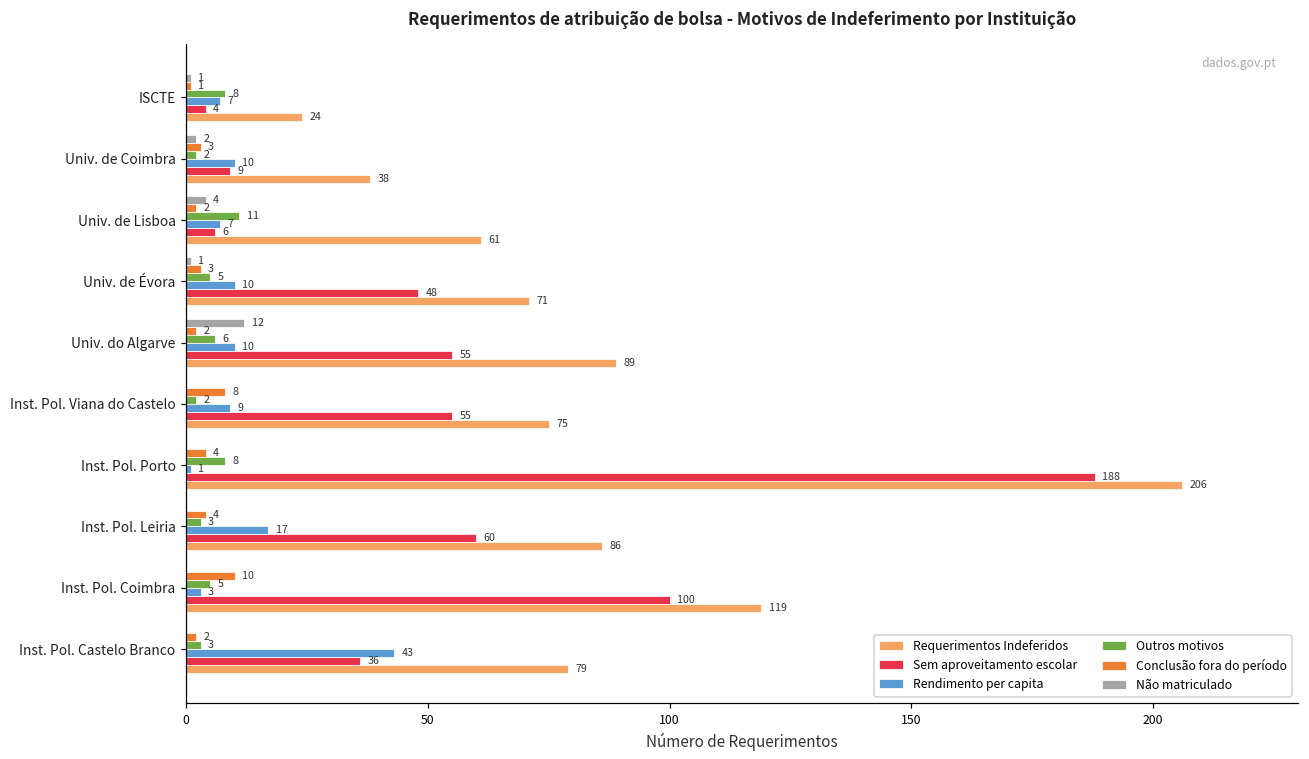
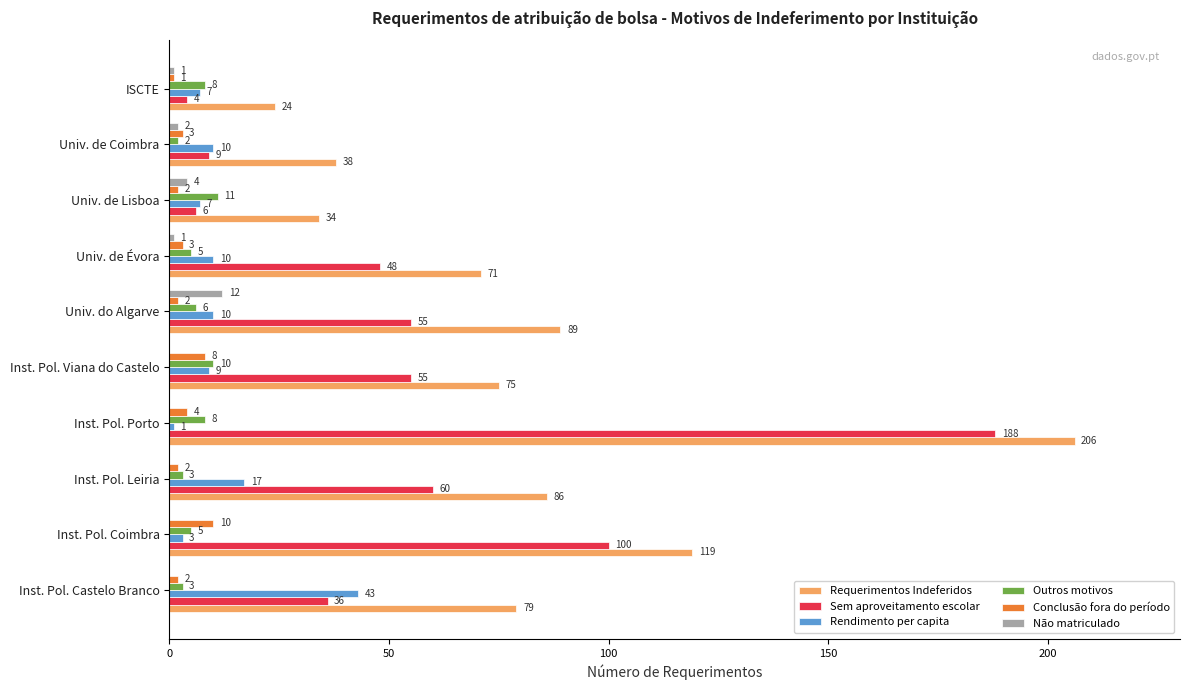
  {
    "Requerimentos Indeferidos": {
      "ISCTE": 24,
      "Univ. de Coimbra": 38,
-     "Univ. de Lisboa": 61,
+     "Univ. de Lisboa": 34,
      "Univ. de Évora": 71,
      "Univ. do Algarve": 89,
      "Inst. Pol. Viana do Castelo": 75,
      "Inst. Pol. Porto": 206,
      "Inst. Pol. Leiria": 86,
      "Inst. Pol. Coimbra": 119,
      "Inst. Pol. Castelo Branco": 79
    },
    "Sem aproveitamento escolar": {
      "ISCTE": 4,
      "Univ. de Coimbra": 9,
      "Univ. de Lisboa": 6,
      "Univ. de Évora": 48,
      "Univ. do Algarve": 55,
      "Inst. Pol. Viana do Castelo": 55,
      "Inst. Pol. Porto": 188,
      "Inst. Pol. Leiria": 60,
      "Inst. Pol. Coimbra": 100,
      "Inst. Pol. Castelo Branco": 36
    },
    "Rendimento per capita": {
      "ISCTE": 7,
      "Univ. de Coimbra": 10,
      "Univ. de Lisboa": 7,
      "Univ. de Évora": 10,
      "Univ. do Algarve": 10,
      "Inst. Pol. Viana do Castelo": 9,
      "Inst. Pol. Porto": 1,
      "Inst. Pol. Leiria": 17,
      "Inst. Pol. Coimbra": 3,
      "Inst. Pol. Castelo Branco": 43
    },
    "Outros motivos": {
      "ISCTE": 8,
      "Univ. de Coimbra": 2,
      "Univ. de Lisboa": 11,
      "Univ. de Évora": 5,
      "Univ. do Algarve": 6,
-     "Inst. Pol. Viana do Castelo": 2,
+     "Inst. Pol. Viana do Castelo": 10,
      "Inst. Pol. Porto": 8,
      "Inst. Pol. Leiria": 3,
      "Inst. Pol. Coimbra": 5,
      "Inst. Pol. Castelo Branco": 3
    },
    "Conclusão fora do período": {
      "Univ. de Coimbra": 3,
      "Univ. de Lisboa": 2,
      "Univ. de Évora": 3,
      "Univ. do Algarve": 2,
      "Inst. Pol. Viana do Castelo": 8,
      "Inst. Pol. Porto": 4,
-     "Inst. Pol. Leiria": 4,
+     "Inst. Pol. Leiria": 2,
      "Inst. Pol. Coimbra": 10,
      "Inst. Pol. Castelo Branco": 2
    },
    "Não matriculado": {
      "Univ. de Coimbra": 2,
      "Univ. de Lisboa": 4,
      "Univ. de Évora": 1,
      "Univ. do Algarve": 12
    }
  }
